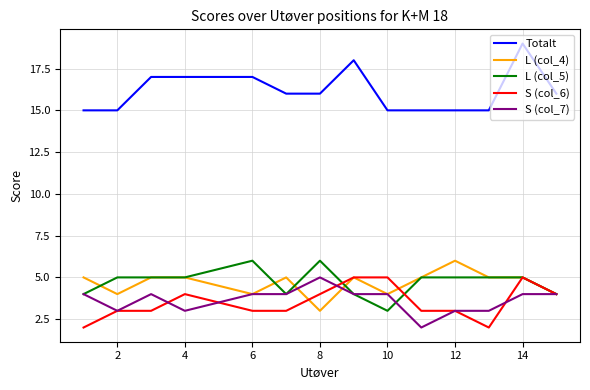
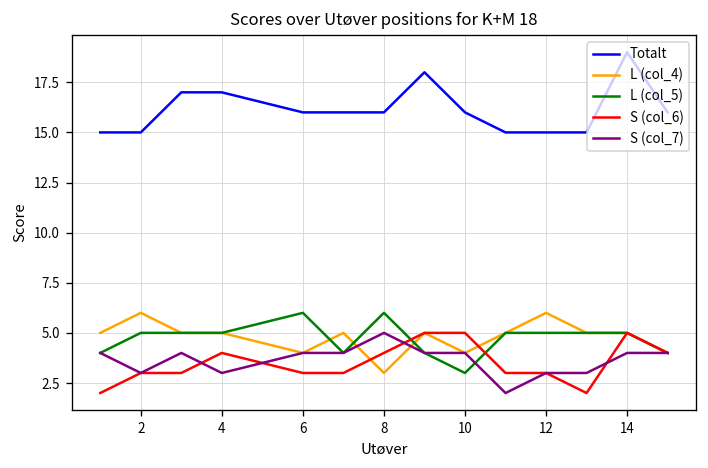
  {
    "Totalt": {
      "2": 15,
      "4": 17,
-     "6": 17,
+     "6": 16,
      "8": 16,
-     "10": 15,
+     "10": 16,
      "12": 15
    },
    "L (col_4)": {
-     "2": 4,
+     "2": 6,
      "8": 3,
      "12": 6
    },
    "L (col_5)": {
      "2": 5,
      "6": 6,
      "8": 6,
      "10": 3,
      "12": 5
    },
    "S (col_6)": {
      "4": 4,
      "6": 3,
      "8": 4,
      "10": 5
    },
    "S (col_7)": {
      "4": 3,
      "8": 5,
      "14": 4
    }
  }
